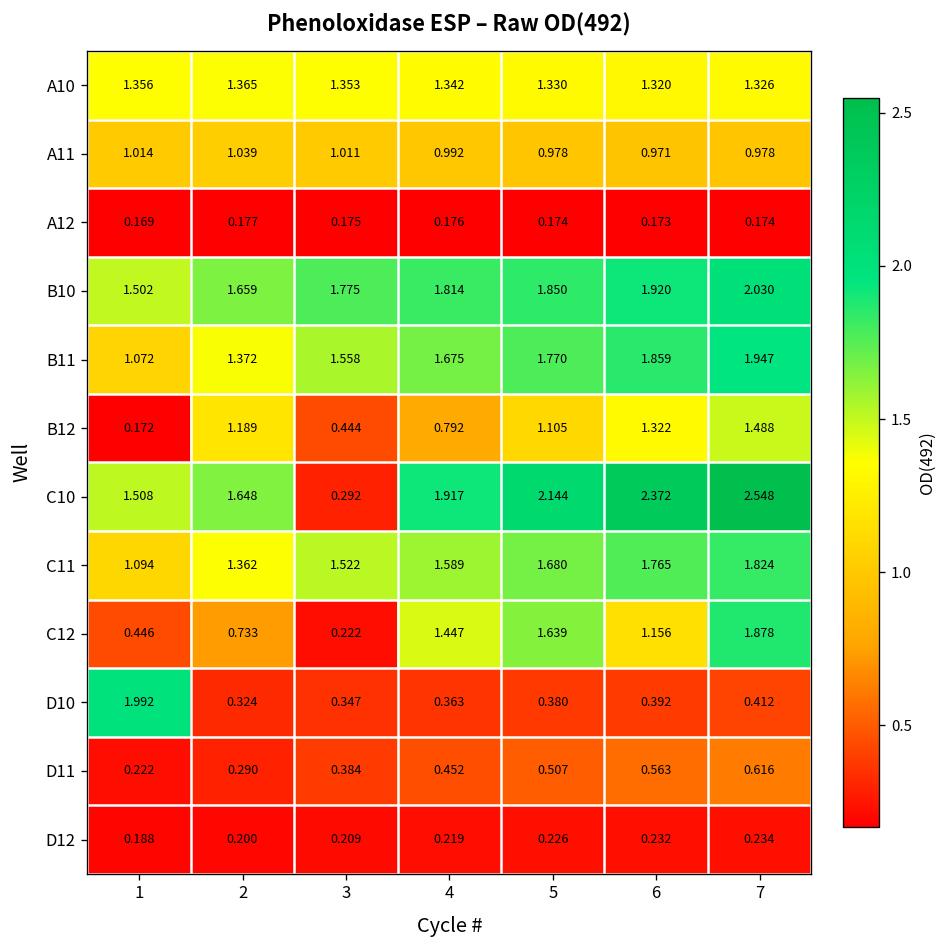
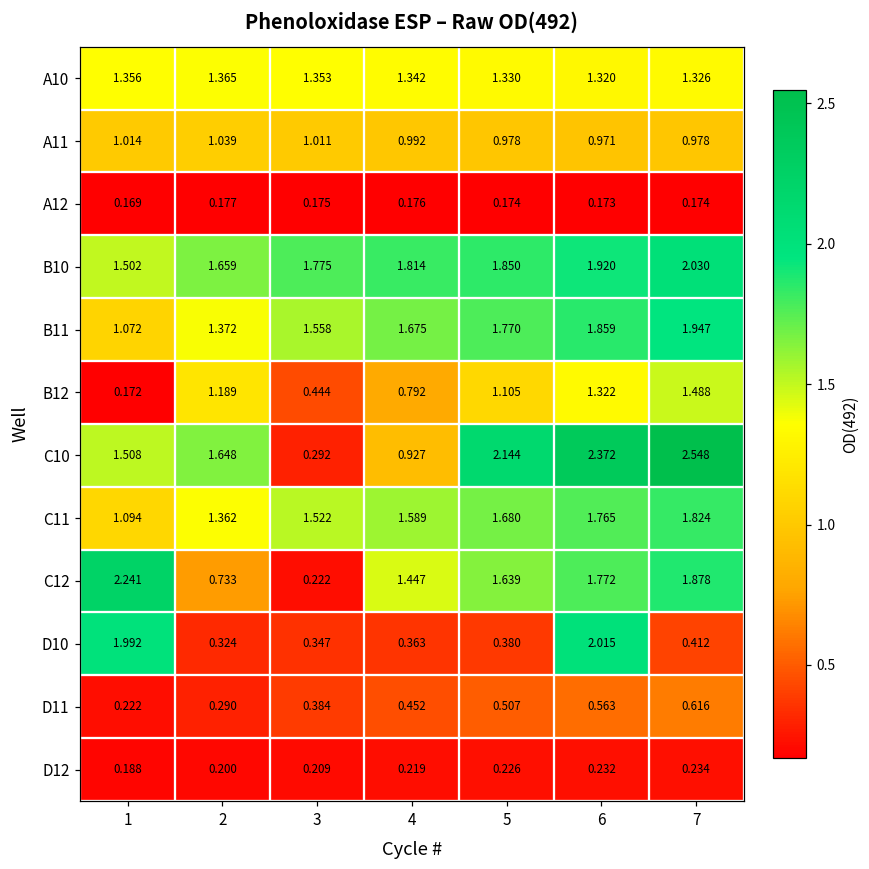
  {
    "A10": {
      "1": 1.356,
      "2": 1.365,
      "3": 1.353,
      "4": 1.342,
      "5": 1.330,
      "6": 1.320,
      "7": 1.326
    },
    "A11": {
      "1": 1.014,
      "2": 1.039,
      "3": 1.011,
      "4": 0.992,
      "5": 0.978,
      "6": 0.971,
      "7": 0.978
    },
    "A12": {
      "1": 0.169,
      "2": 0.177,
      "3": 0.175,
      "4": 0.176,
      "5": 0.174,
      "6": 0.173,
      "7": 0.174
    },
    "B10": {
      "1": 1.502,
      "2": 1.659,
      "3": 1.775,
      "4": 1.814,
      "5": 1.850,
      "6": 1.920,
      "7": 2.030
    },
    "B11": {
      "1": 1.072,
      "2": 1.372,
      "3": 1.558,
      "4": 1.675,
      "5": 1.770,
      "6": 1.859,
      "7": 1.947
    },
    "B12": {
      "1": 0.172,
      "2": 1.189,
      "3": 0.444,
      "4": 0.792,
      "5": 1.105,
      "6": 1.322,
      "7": 1.488
    },
    "C10": {
      "1": 1.508,
      "2": 1.648,
      "3": 0.292,
-     "4": 1.917,
+     "4": 0.927,
      "5": 2.144,
      "6": 2.372,
      "7": 2.548
    },
    "C11": {
      "1": 1.094,
      "2": 1.362,
      "3": 1.522,
      "4": 1.589,
      "5": 1.680,
      "6": 1.765,
      "7": 1.824
    },
    "C12": {
-     "1": 0.446,
+     "1": 2.241,
      "2": 0.733,
      "3": 0.222,
      "4": 1.447,
      "5": 1.639,
-     "6": 1.156,
+     "6": 1.772,
      "7": 1.878
    },
    "D10": {
      "1": 1.992,
      "2": 0.324,
      "3": 0.347,
      "4": 0.363,
      "5": 0.380,
-     "6": 0.392,
+     "6": 2.015,
      "7": 0.412
    },
    "D11": {
      "1": 0.222,
      "2": 0.290,
      "3": 0.384,
      "4": 0.452,
      "5": 0.507,
      "6": 0.563,
      "7": 0.616
    },
    "D12": {
      "1": 0.188,
      "2": 0.200,
      "3": 0.209,
      "4": 0.219,
      "5": 0.226,
      "6": 0.232,
      "7": 0.234
    }
  }
